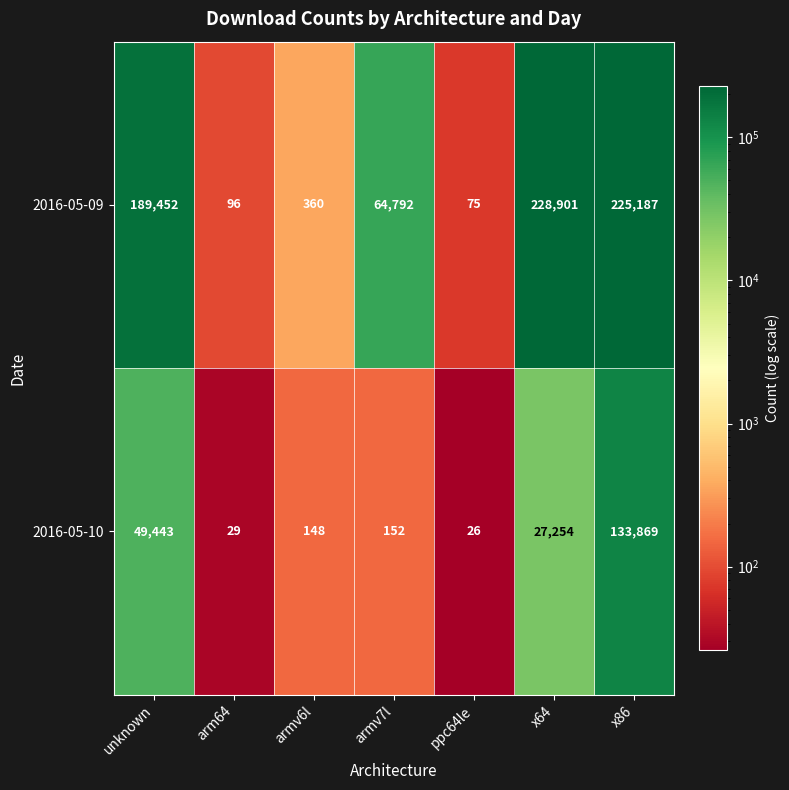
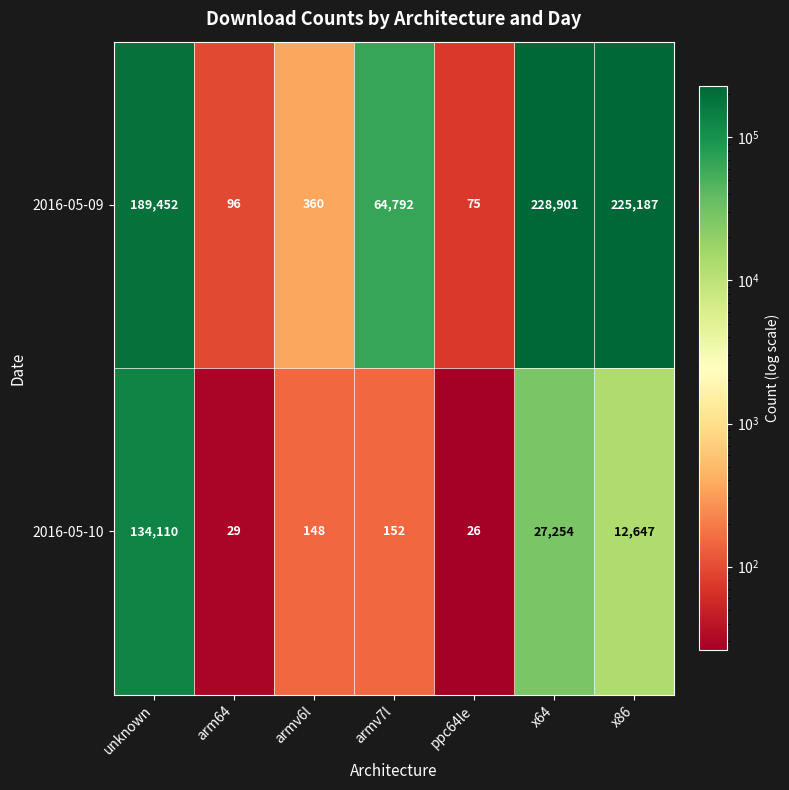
  {
    "2016-05-09": {
      "unknown": "189,452",
      "arm64": "96",
      "armv6l": "360",
      "armv7l": "64,792",
      "ppc64le": "75",
      "x64": "228,901",
      "x86": "225,187"
    },
    "2016-05-10": {
-     "unknown": "49,443",
+     "unknown": "134,110",
      "arm64": "29",
      "armv6l": "148",
      "armv7l": "152",
      "ppc64le": "26",
      "x64": "27,254",
-     "x86": "133,869"
+     "x86": "12,647"
    }
  }
